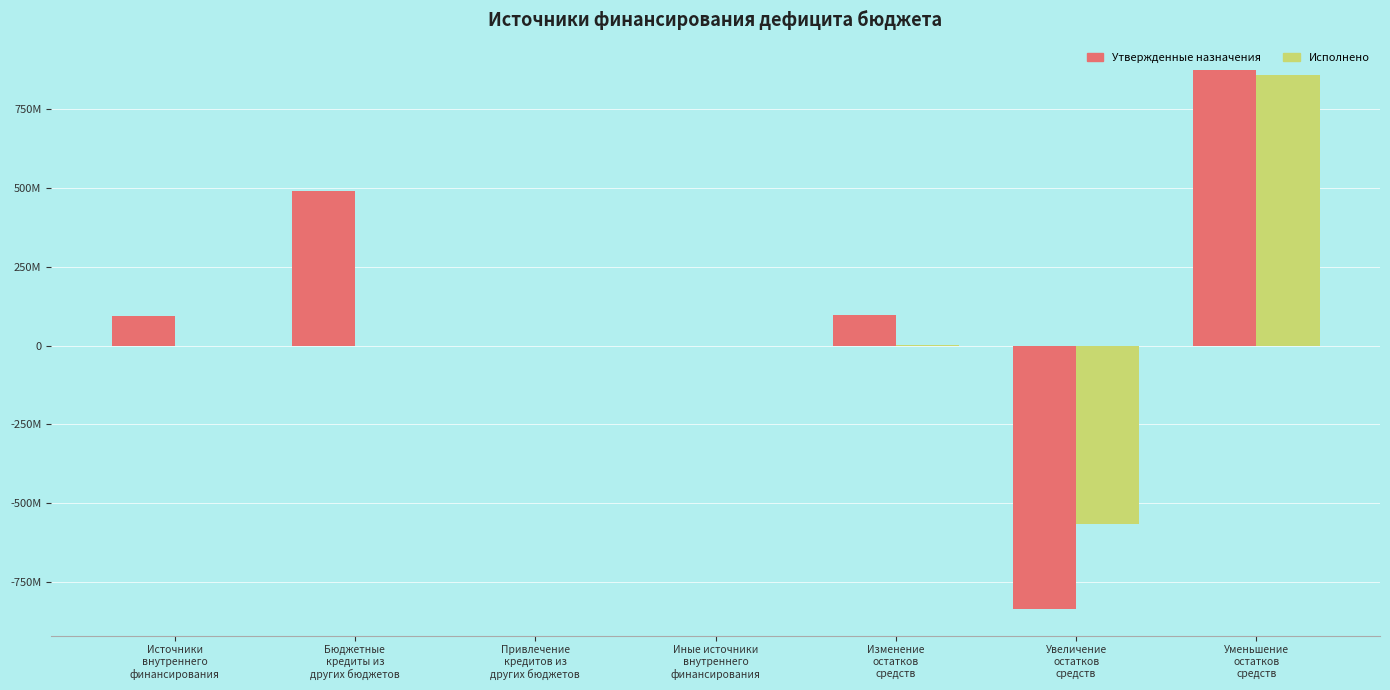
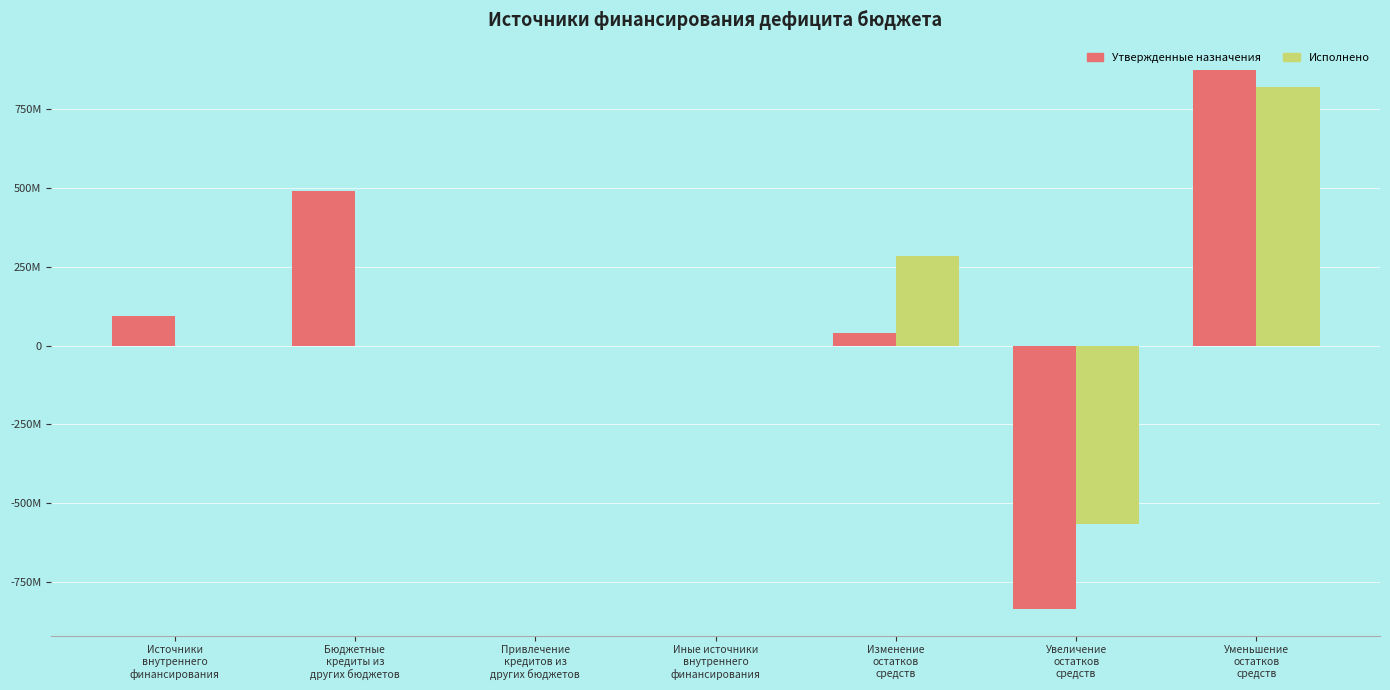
  {
    "Утвержденные назначения": {
      "Источники внутреннего финансирования": 90000000,
      "Бюджетные кредиты из других бюджетов": 490000000,
      "Привлечение кредитов из других бюджетов": 0,
      "Иные источники внутреннего финансирования": 0,
-     "Изменение остатков средств": 100000000,
+     "Изменение остатков средств": 40000000,
      "Увеличение остатков средств": -830000000,
      "Уменьшение остатков средств": 880000000
    },
    "Исполнено": {
      "Источники внутреннего финансирования": 0,
      "Бюджетные кредиты из других бюджетов": 0,
      "Привлечение кредитов из других бюджетов": 0,
      "Иные источники внутреннего финансирования": 0,
-     "Изменение остатков средств": 0,
+     "Изменение остатков средств": 280000000,
      "Увеличение остатков средств": -570000000,
-     "Уменьшение остатков средств": 860000000
+     "Уменьшение остатков средств": 820000000
    }
  }
